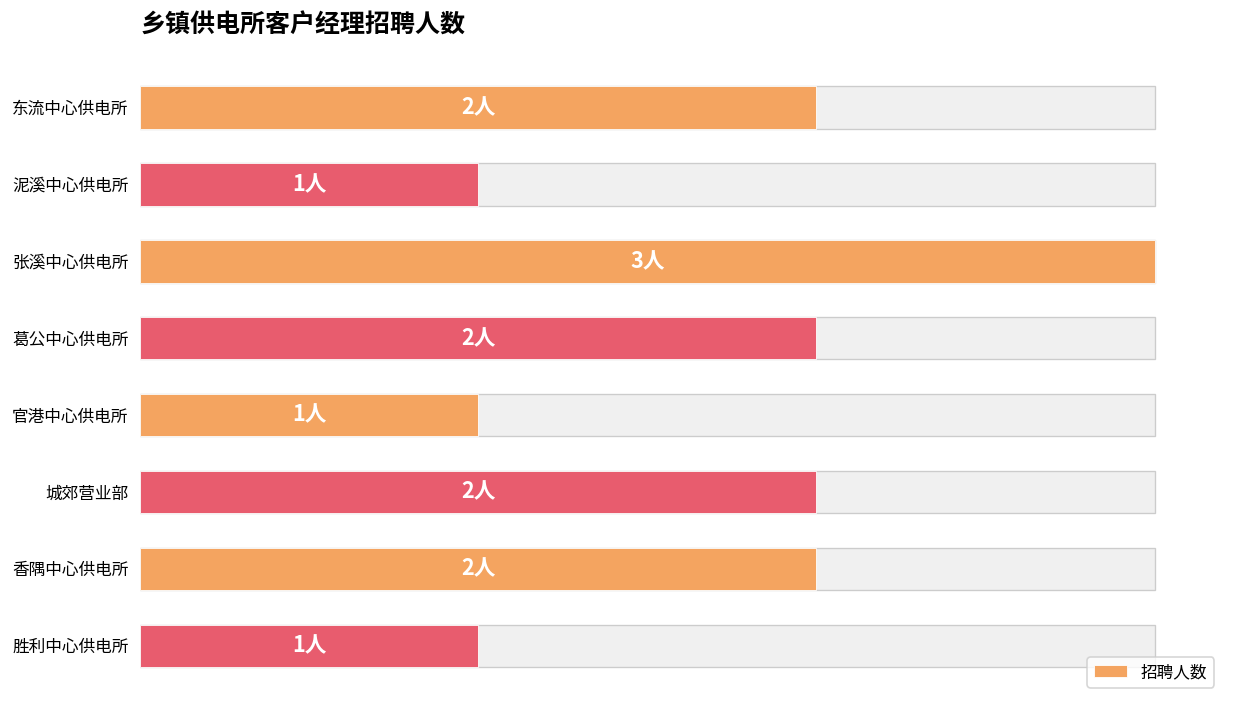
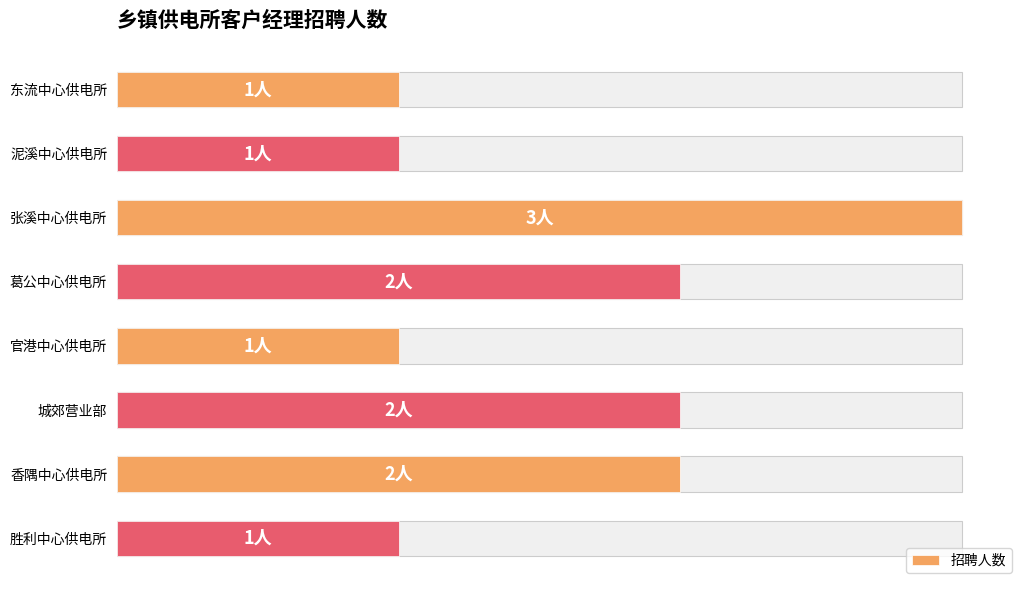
  {
    "招聘人数": {
-     "东流中心供电所": "2人",
+     "东流中心供电所": "1人",
      "张溪中心供电所": "3人"
    }
  }
